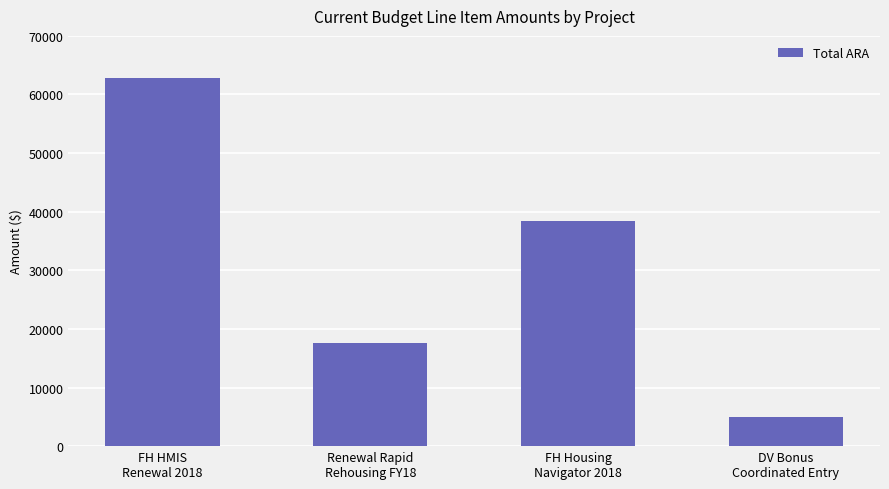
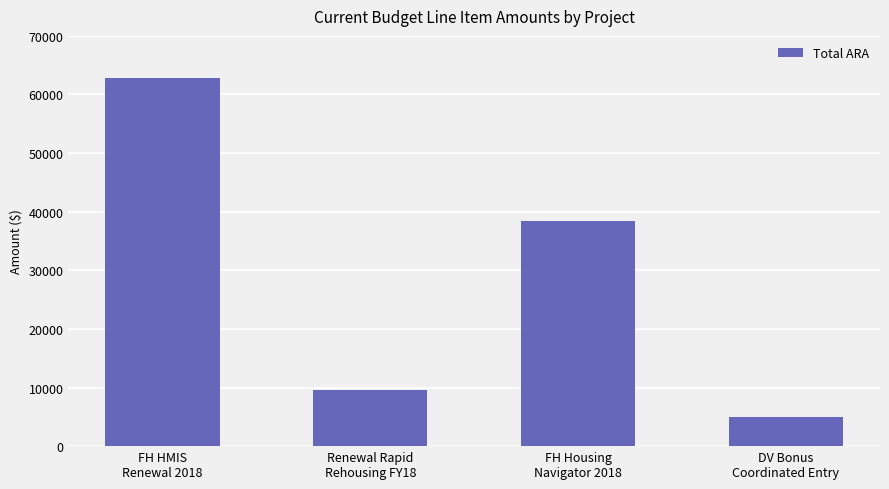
  {
    "FH HMIS Renewal 2018": 63000,
-   "Renewal Rapid Rehousing FY18": 18000,
+   "Renewal Rapid Rehousing FY18": 10000,
    "FH Housing Navigator 2018": 38000,
    "DV Bonus Coordinated Entry": 5000
  }
